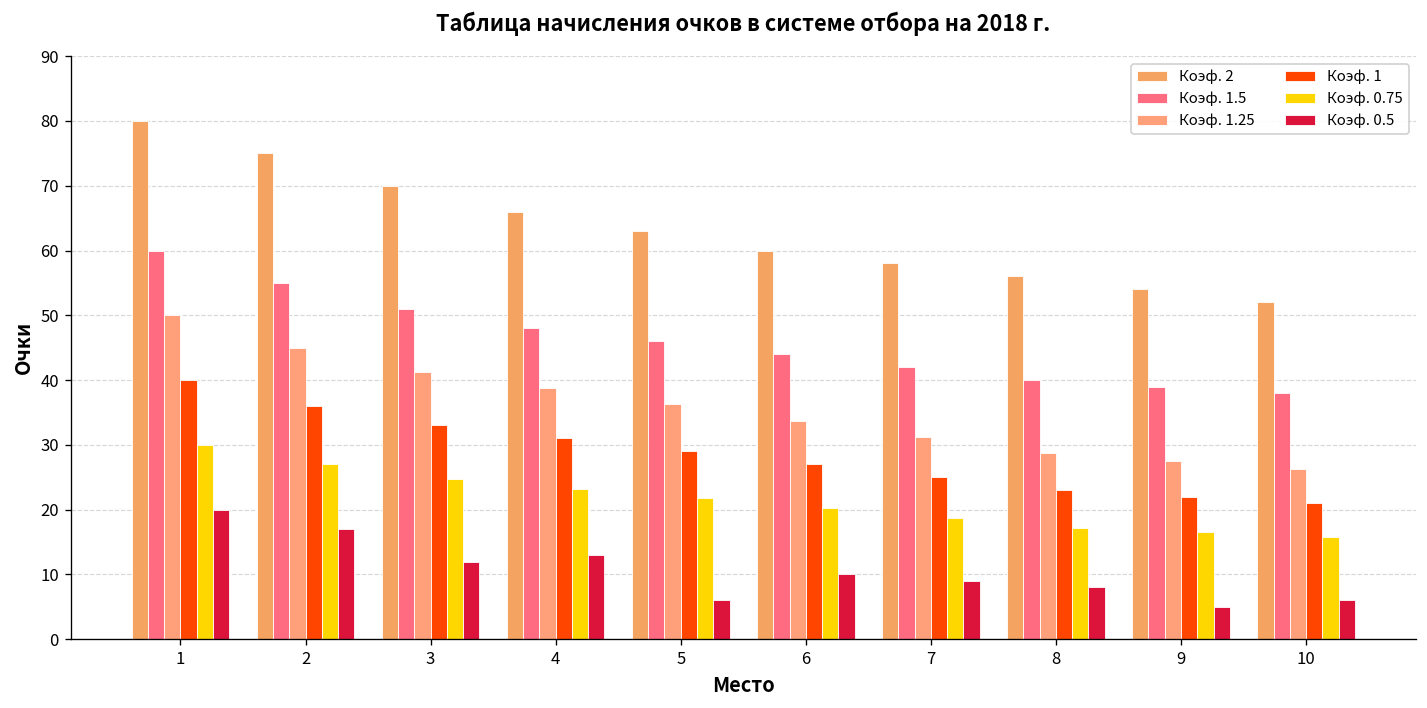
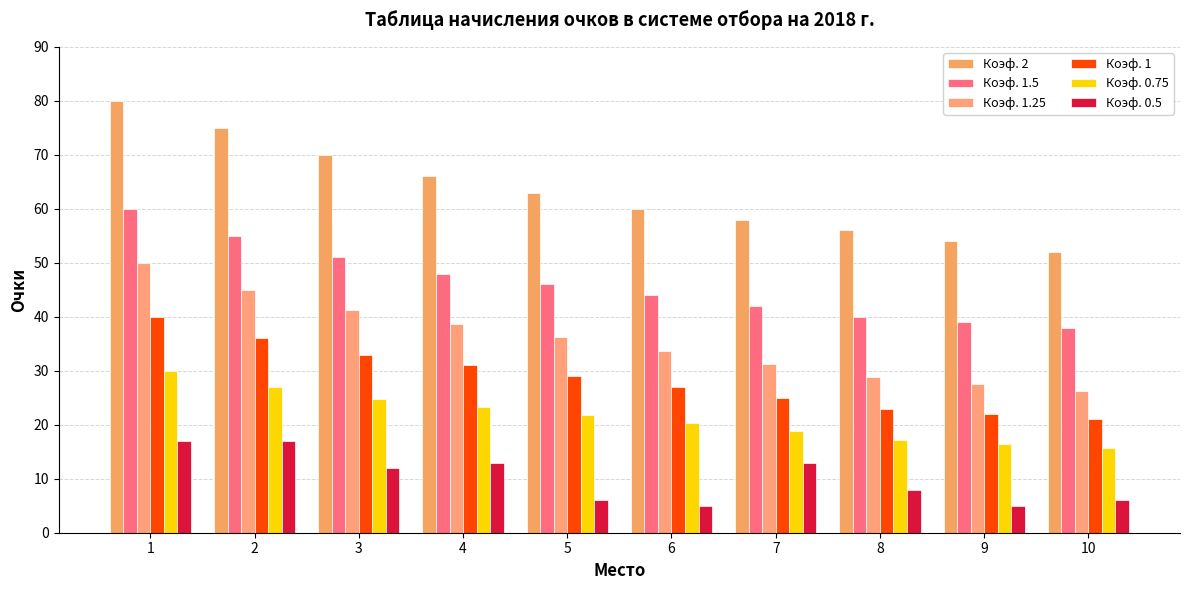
  {
    "Коэф. 1": {
      "1": 40,
      "2": 36,
      "3": 33,
      "4": 31,
      "5": 29,
      "6": 27,
      "7": 25,
      "8": 23,
      "9": 22,
      "10": 21
    },
    "Коэф. 0.75": {
      "1": 30,
      "2": 27,
      "3": 25,
      "4": 23,
      "5": 22,
      "6": 20,
      "7": 19,
      "8": 17,
      "9": 17,
      "10": 16
    },
    "Коэф. 0.5": {
-     "1": 20,
+     "1": 17,
      "2": 17,
      "3": 12,
      "4": 13,
      "5": 6,
-     "6": 10,
-     "7": 9,
+     "6": 5,
+     "7": 13,
      "8": 8,
      "9": 5,
      "10": 6
    }
  }
